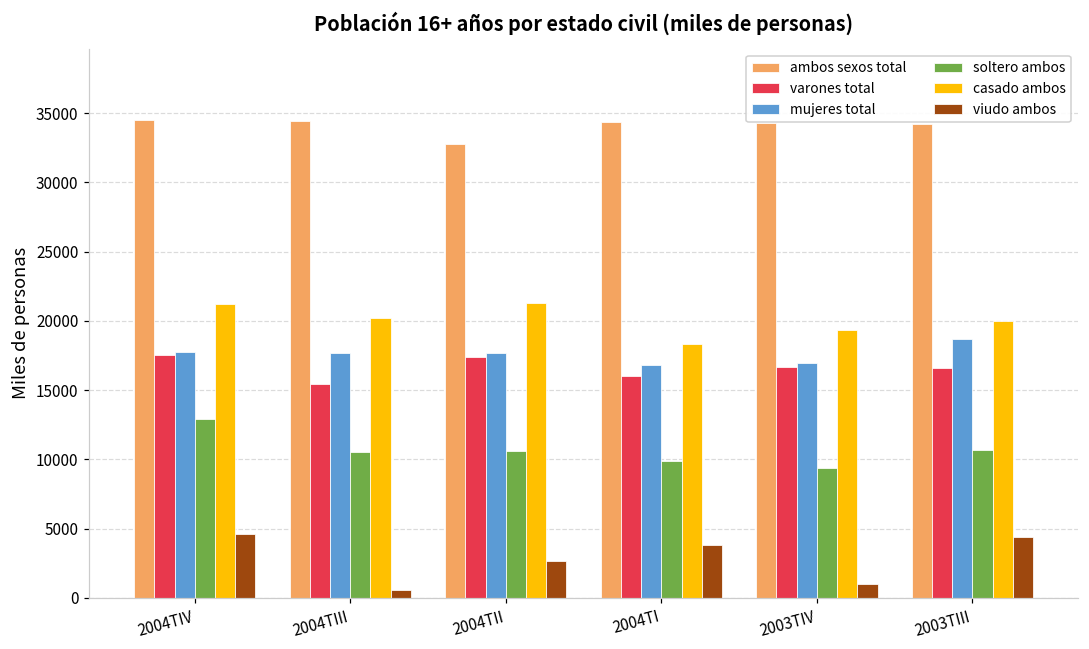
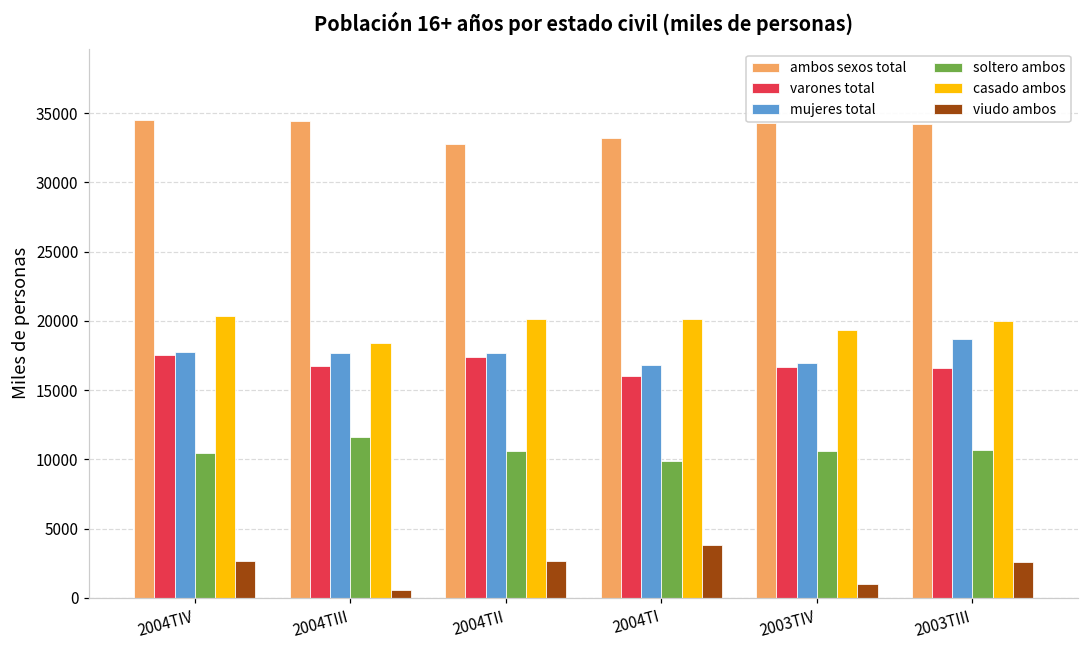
  {
    "ambos sexos total": {
      "2004TIV": 34500,
      "2004TIII": 34400,
      "2004TII": 32800,
-     "2004TI": 34300,
+     "2004TI": 33200,
      "2003TIII": 34200
    },
    "varones total": {
      "2004TIV": 17500,
-     "2004TIII": 15500,
+     "2004TIII": 16700,
      "2004TII": 17400,
      "2004TI": 16000,
      "2003TIV": 16600,
      "2003TIII": 16600
    },
    "mujeres total": {
      "2004TIV": 17700,
      "2004TIII": 17700,
      "2004TII": 17700,
      "2004TI": 16800,
      "2003TIV": 17000,
      "2003TIII": 18700
    },
    "soltero ambos": {
-     "2004TIV": 12900,
-     "2004TIII": 10500,
+     "2004TIV": 10500,
+     "2004TIII": 11600,
      "2004TII": 10600,
      "2004TI": 9900,
-     "2003TIV": 9400,
+     "2003TIV": 10600,
      "2003TIII": 10700
    },
    "casado ambos": {
-     "2004TIV": 21200,
-     "2004TIII": 20200,
-     "2004TII": 21300,
-     "2004TI": 18300,
+     "2004TIV": 20300,
+     "2004TIII": 18400,
+     "2004TII": 20100,
+     "2004TI": 20100,
      "2003TIV": 19300,
      "2003TIII": 20000
    },
    "viudo ambos": {
-     "2004TIV": 4600,
+     "2004TIV": 2600,
      "2004TIII": 600,
      "2004TII": 2600,
      "2004TI": 3800,
      "2003TIV": 1000,
-     "2003TIII": 4400
+     "2003TIII": 2600
    }
  }
